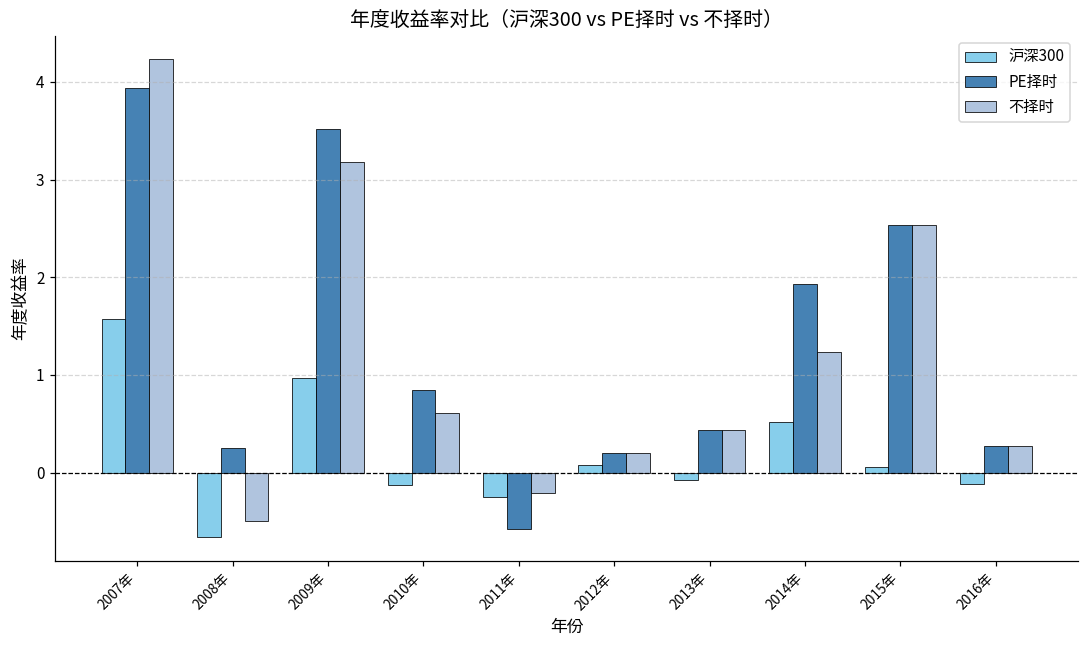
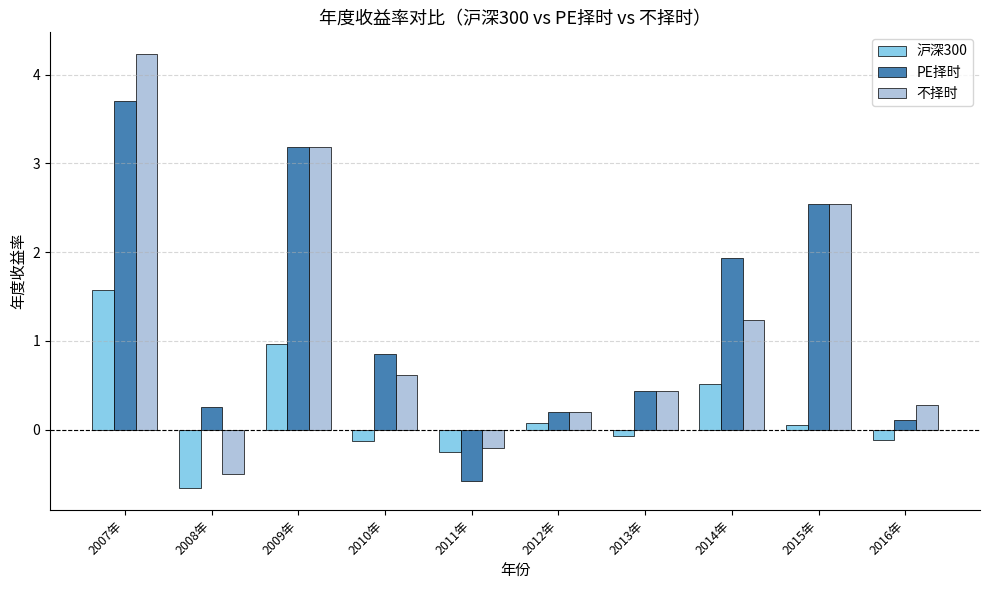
  {
    "PE择时": {
-     "2007年": 3.9,
+     "2007年": 3.7,
      "2008年": 0.3,
-     "2009年": 3.5,
+     "2009年": 3.2,
      "2010年": 0.8,
      "2011年": -0.6,
      "2012年": 0.2,
      "2013年": 0.4,
      "2014年": 1.9,
      "2015年": 2.5,
-     "2016年": 0.3
+     "2016年": 0.1
    }
  }
